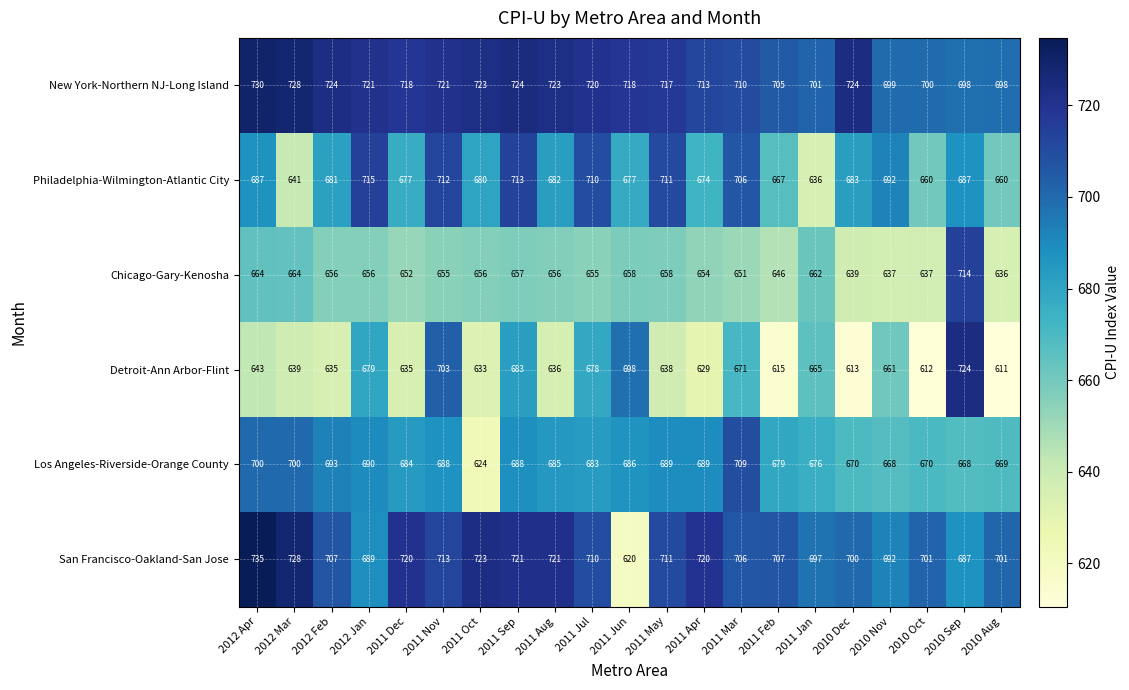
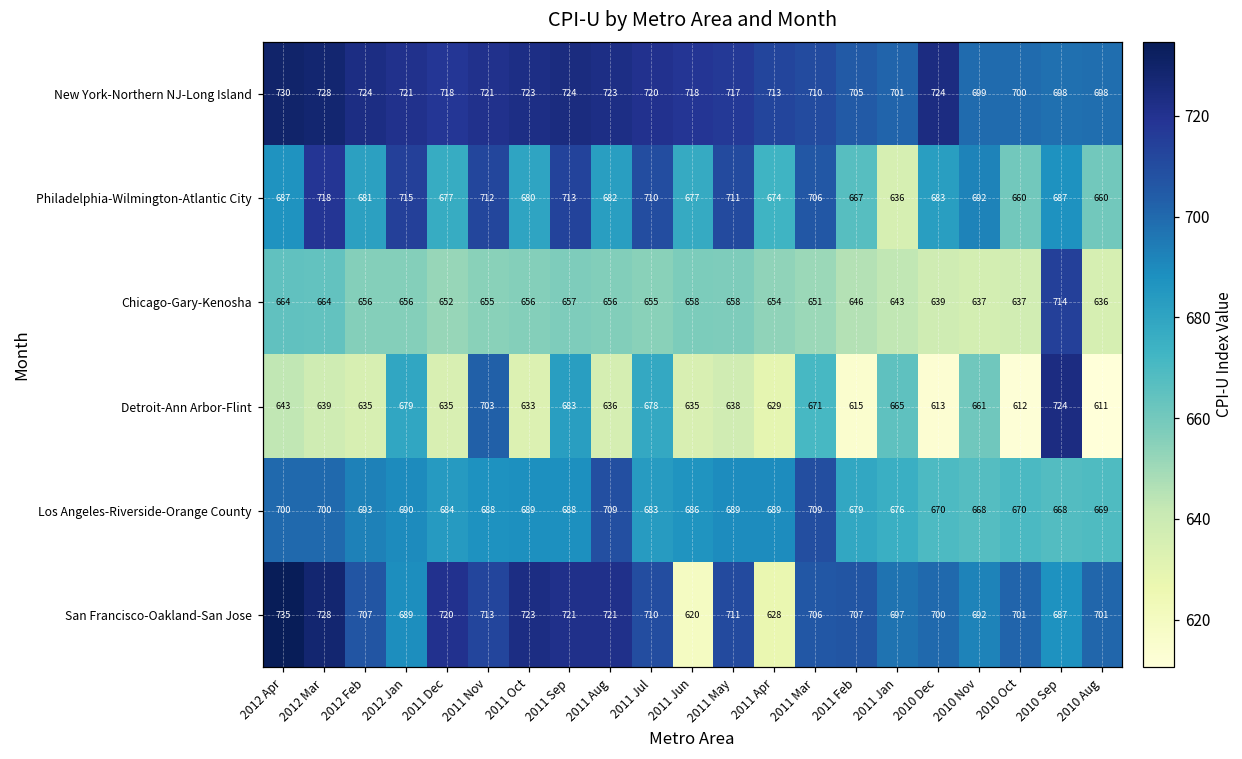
  {
    "New York-Northern NJ-Long Island": {
      "2012 Apr": 730,
      "2012 Mar": 728,
      "2012 Feb": 724,
      "2012 Jan": 721,
      "2011 Dec": 718,
      "2011 Nov": 721,
      "2011 Oct": 723,
      "2011 Sep": 724,
      "2011 Aug": 723,
      "2011 Jul": 720,
      "2011 Jun": 718,
      "2011 May": 717,
      "2011 Apr": 713,
      "2011 Mar": 710,
      "2011 Feb": 705,
      "2011 Jan": 701,
      "2010 Dec": 724,
      "2010 Nov": 699,
      "2010 Oct": 700,
      "2010 Sep": 698,
      "2010 Aug": 698
    },
    "Philadelphia-Wilmington-Atlantic City": {
      "2012 Apr": 687,
-     "2012 Mar": 641,
+     "2012 Mar": 718,
      "2012 Feb": 681,
      "2012 Jan": 715,
      "2011 Dec": 677,
      "2011 Nov": 712,
      "2011 Oct": 680,
      "2011 Sep": 713,
      "2011 Aug": 682,
      "2011 Jul": 710,
      "2011 Jun": 677,
      "2011 May": 711,
      "2011 Apr": 674,
      "2011 Mar": 706,
      "2011 Feb": 667,
      "2011 Jan": 636,
      "2010 Dec": 683,
      "2010 Nov": 692,
      "2010 Oct": 660,
      "2010 Sep": 687,
      "2010 Aug": 660
    },
    "Chicago-Gary-Kenosha": {
      "2012 Apr": 664,
      "2012 Mar": 664,
      "2012 Feb": 656,
      "2012 Jan": 656,
      "2011 Dec": 652,
      "2011 Nov": 655,
      "2011 Oct": 656,
      "2011 Sep": 657,
      "2011 Aug": 656,
      "2011 Jul": 655,
      "2011 Jun": 658,
      "2011 May": 658,
      "2011 Apr": 654,
      "2011 Mar": 651,
      "2011 Feb": 646,
-     "2011 Jan": 662,
+     "2011 Jan": 643,
      "2010 Dec": 639,
      "2010 Nov": 637,
      "2010 Oct": 637,
      "2010 Sep": 714,
      "2010 Aug": 636
    },
    "Detroit-Ann Arbor-Flint": {
      "2012 Apr": 643,
      "2012 Mar": 639,
      "2012 Feb": 635,
      "2012 Jan": 679,
      "2011 Dec": 635,
      "2011 Nov": 703,
      "2011 Oct": 633,
      "2011 Sep": 683,
      "2011 Aug": 636,
      "2011 Jul": 678,
-     "2011 Jun": 698,
+     "2011 Jun": 635,
      "2011 May": 638,
      "2011 Apr": 629,
      "2011 Mar": 671,
      "2011 Feb": 615,
      "2011 Jan": 665,
      "2010 Dec": 613,
      "2010 Nov": 661,
      "2010 Oct": 612,
      "2010 Sep": 724,
      "2010 Aug": 611
    },
    "Los Angeles-Riverside-Orange County": {
      "2012 Apr": 700,
      "2012 Mar": 700,
      "2012 Feb": 693,
      "2012 Jan": 690,
      "2011 Dec": 684,
      "2011 Nov": 688,
-     "2011 Oct": 624,
+     "2011 Oct": 689,
      "2011 Sep": 688,
-     "2011 Aug": 685,
+     "2011 Aug": 709,
      "2011 Jul": 683,
      "2011 Jun": 686,
      "2011 May": 689,
      "2011 Apr": 689,
      "2011 Mar": 709,
      "2011 Feb": 679,
      "2011 Jan": 676,
      "2010 Dec": 670,
      "2010 Nov": 668,
      "2010 Oct": 670,
      "2010 Sep": 668,
      "2010 Aug": 669
    },
    "San Francisco-Oakland-San Jose": {
      "2012 Apr": 735,
      "2012 Mar": 728,
      "2012 Feb": 707,
      "2012 Jan": 689,
      "2011 Dec": 720,
      "2011 Nov": 713,
      "2011 Oct": 723,
      "2011 Sep": 721,
      "2011 Aug": 721,
      "2011 Jul": 710,
      "2011 Jun": 620,
      "2011 May": 711,
-     "2011 Apr": 720,
+     "2011 Apr": 628,
      "2011 Mar": 706,
      "2011 Feb": 707,
      "2011 Jan": 697,
      "2010 Dec": 700,
      "2010 Nov": 692,
      "2010 Oct": 701,
      "2010 Sep": 687,
      "2010 Aug": 701
    }
  }
